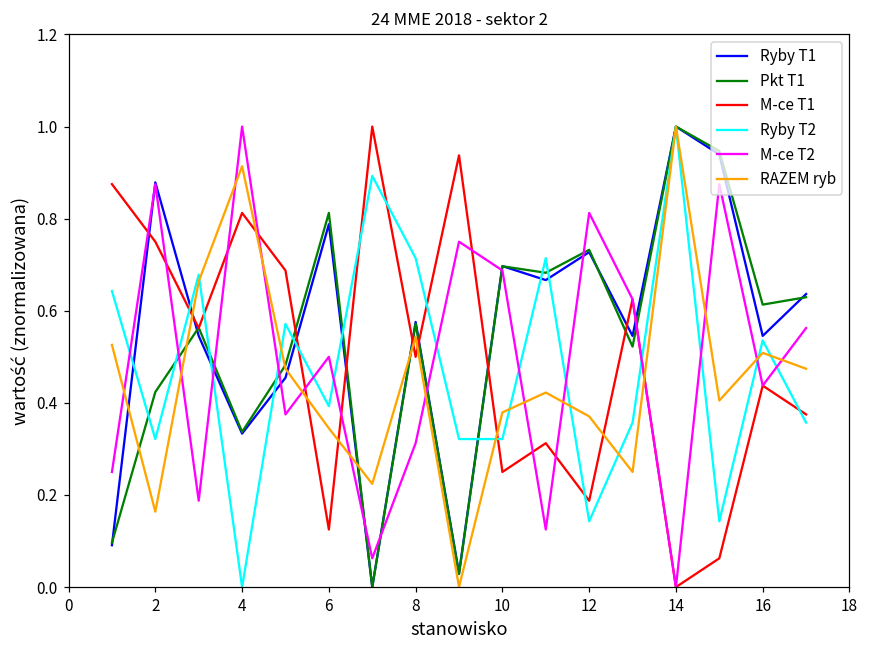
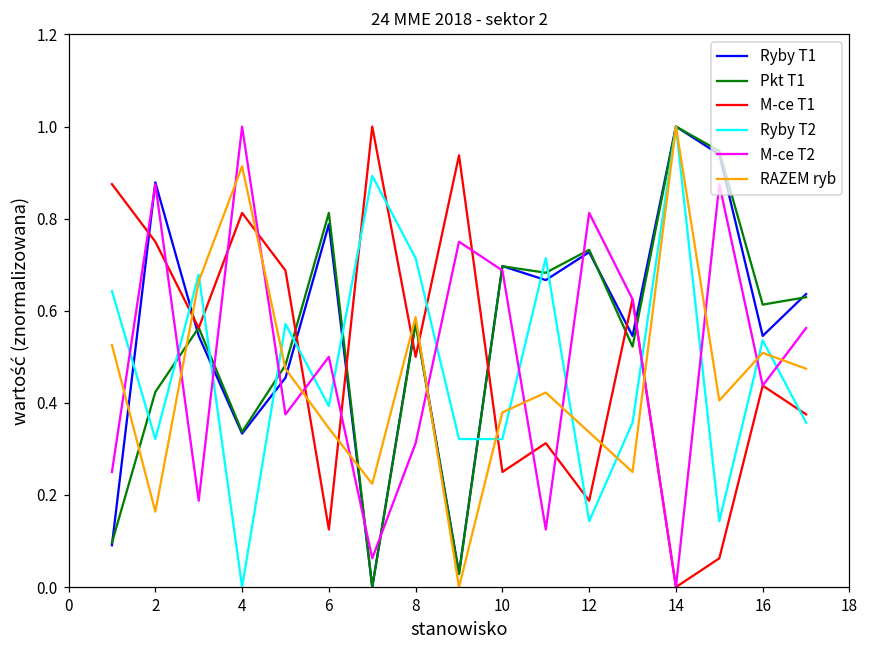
  {
    "Ryby T1": {
      "6": 0.79,
      "16": 0.55
    },
    "Pkt T1": {
      "2": 0.42,
      "6": 0.81,
      "16": 0.61
    },
    "M-ce T1": {
      "2": 0.75,
      "4": 0.81,
      "6": 0.13,
      "8": 0.50,
      "10": 0.25,
      "12": 0.19
    },
    "Ryby T2": {
      "2": 0.32,
      "4": 0.00,
      "6": 0.39,
      "8": 0.71,
      "10": 0.32,
      "12": 0.14,
      "16": 0.54
    },
    "M-ce T2": {
      "4": 1.00,
      "6": 0.50,
      "8": 0.31,
      "10": 0.69,
      "12": 0.81
    },
    "RAZEM ryb": {
      "2": 0.16,
      "4": 0.91,
      "6": 0.34,
-     "8": 0.54,
+     "8": 0.59,
      "10": 0.38,
-     "12": 0.37,
+     "12": 0.34,
      "16": 0.51
    }
  }
